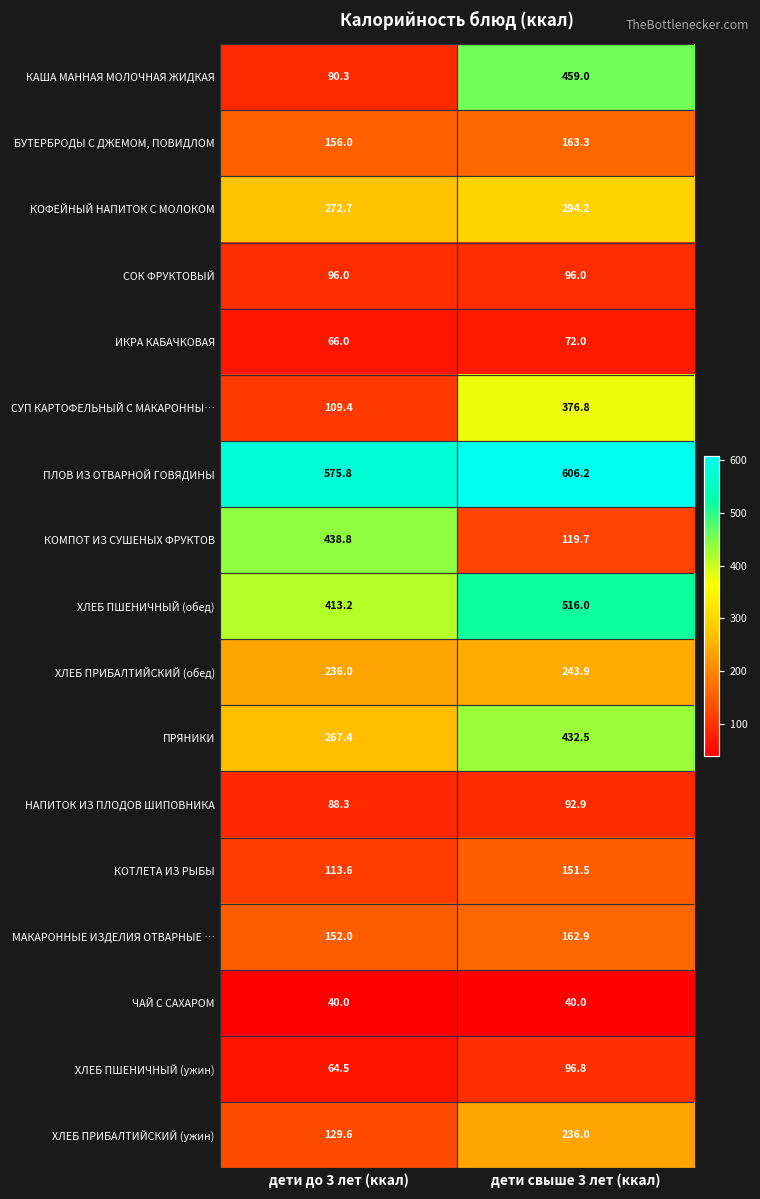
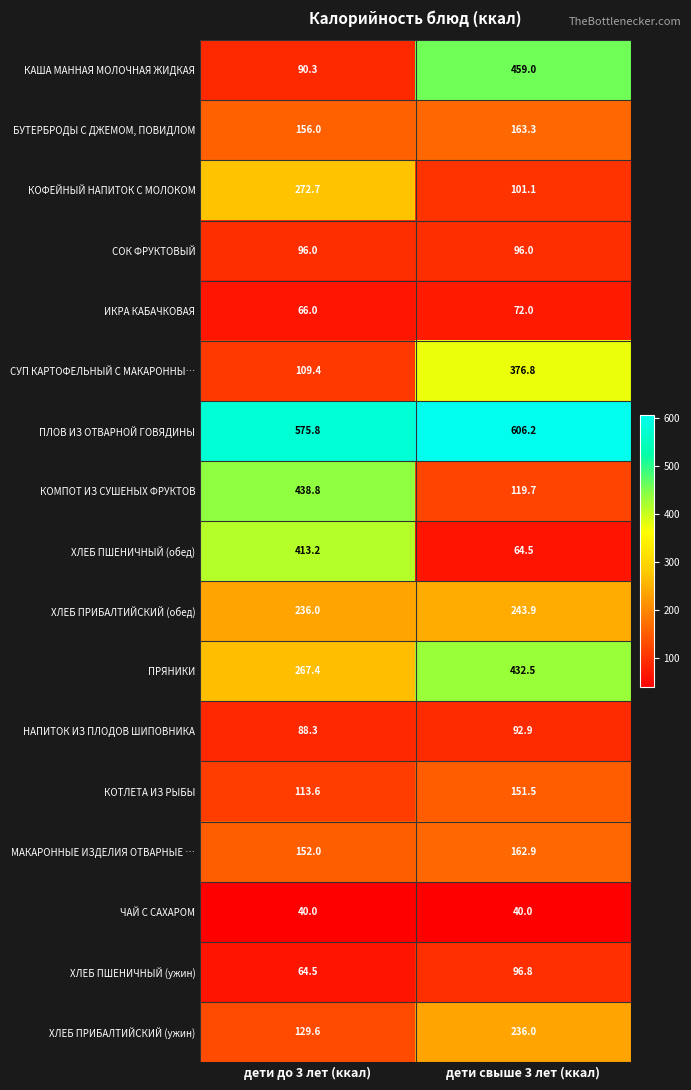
  {
    "КАША МАННАЯ МОЛОЧНАЯ ЖИДКАЯ": {
      "дети до 3 лет (ккал)": 90.3,
      "дети свыше 3 лет (ккал)": 459.0
    },
    "БУТЕРБРОДЫ С ДЖЕМОМ, ПОВИДЛОМ": {
      "дети до 3 лет (ккал)": 156.0,
      "дети свыше 3 лет (ккал)": 163.3
    },
    "КОФЕЙНЫЙ НАПИТОК С МОЛОКОМ": {
      "дети до 3 лет (ккал)": 272.7,
-     "дети свыше 3 лет (ккал)": 294.2
+     "дети свыше 3 лет (ккал)": 101.1
    },
    "СОК ФРУКТОВЫЙ": {
      "дети до 3 лет (ккал)": 96.0,
      "дети свыше 3 лет (ккал)": 96.0
    },
    "ИКРА КАБАЧКОВАЯ": {
      "дети до 3 лет (ккал)": 66.0,
      "дети свыше 3 лет (ккал)": 72.0
    },
    "СУП КАРТОФЕЛЬНЫЙ С МАКАРОННЫ…": {
      "дети до 3 лет (ккал)": 109.4,
      "дети свыше 3 лет (ккал)": 376.8
    },
    "ПЛОВ ИЗ ОТВАРНОЙ ГОВЯДИНЫ": {
      "дети до 3 лет (ккал)": 575.8,
      "дети свыше 3 лет (ккал)": 606.2
    },
    "КОМПОТ ИЗ СУШЕНЫХ ФРУКТОВ": {
      "дети до 3 лет (ккал)": 438.8,
      "дети свыше 3 лет (ккал)": 119.7
    },
    "ХЛЕБ ПШЕНИЧНЫЙ (обед)": {
      "дети до 3 лет (ккал)": 413.2,
-     "дети свыше 3 лет (ккал)": 516.0
+     "дети свыше 3 лет (ккал)": 64.5
    },
    "ХЛЕБ ПРИБАЛТИЙСКИЙ (обед)": {
      "дети до 3 лет (ккал)": 236.0,
      "дети свыше 3 лет (ккал)": 243.9
    },
    "ПРЯНИКИ": {
      "дети до 3 лет (ккал)": 267.4,
      "дети свыше 3 лет (ккал)": 432.5
    },
    "НАПИТОК ИЗ ПЛОДОВ ШИПОВНИКА": {
      "дети до 3 лет (ккал)": 88.3,
      "дети свыше 3 лет (ккал)": 92.9
    },
    "КОТЛЕТА ИЗ РЫБЫ": {
      "дети до 3 лет (ккал)": 113.6,
      "дети свыше 3 лет (ккал)": 151.5
    },
    "МАКАРОННЫЕ ИЗДЕЛИЯ ОТВАРНЫЕ …": {
      "дети до 3 лет (ккал)": 152.0,
      "дети свыше 3 лет (ккал)": 162.9
    },
    "ЧАЙ С САХАРОМ": {
      "дети до 3 лет (ккал)": 40.0,
      "дети свыше 3 лет (ккал)": 40.0
    },
    "ХЛЕБ ПШЕНИЧНЫЙ (ужин)": {
      "дети до 3 лет (ккал)": 64.5,
      "дети свыше 3 лет (ккал)": 96.8
    },
    "ХЛЕБ ПРИБАЛТИЙСКИЙ (ужин)": {
      "дети до 3 лет (ккал)": 129.6,
      "дети свыше 3 лет (ккал)": 236.0
    }
  }
